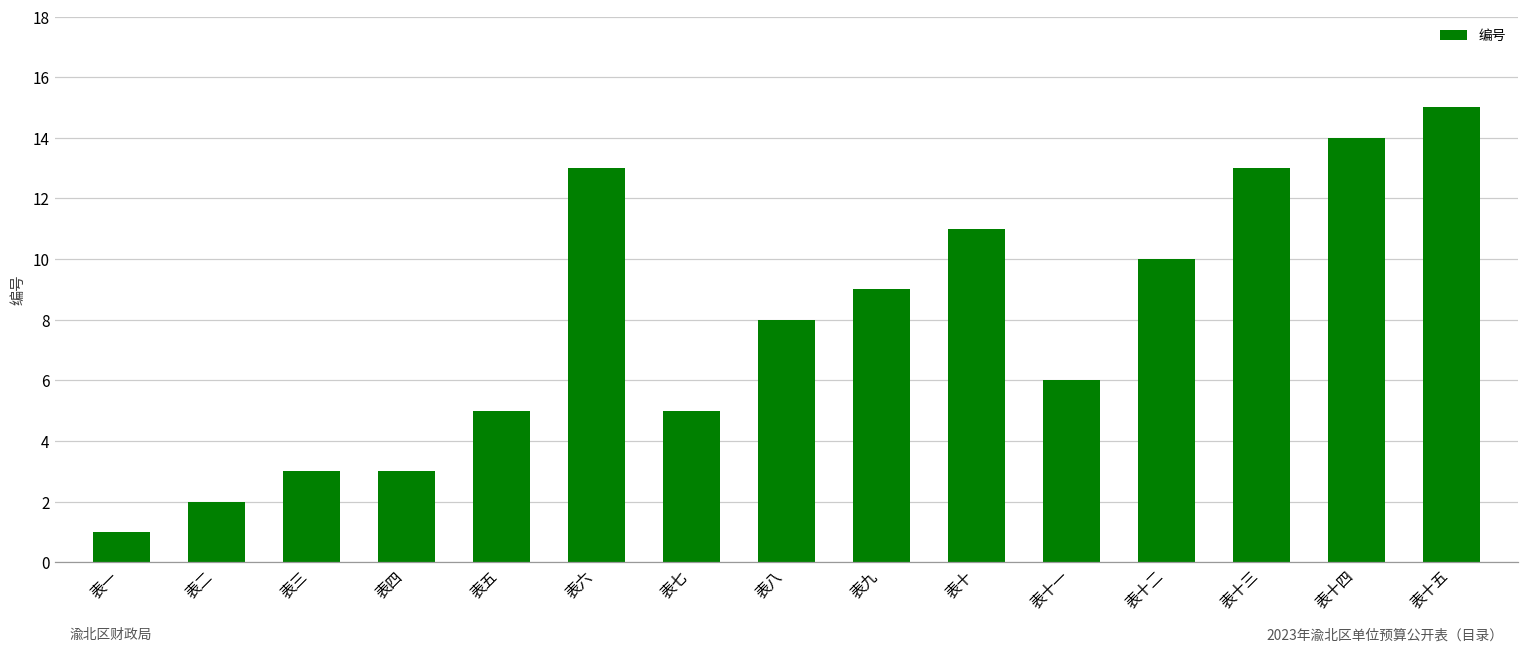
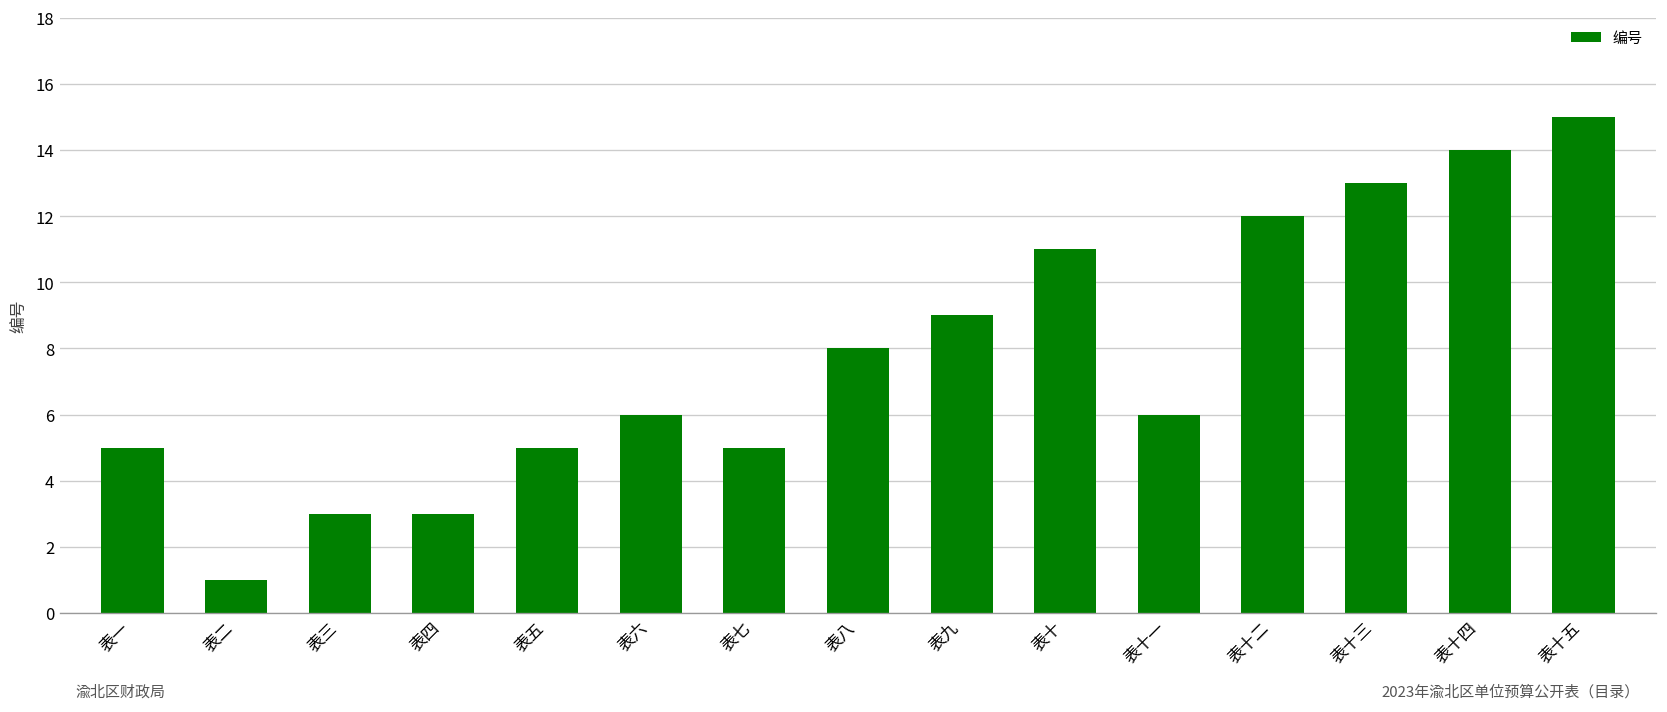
  {
-   "表一": 1,
-   "表二": 2,
+   "表一": 5,
+   "表二": 1,
    "表三": 3,
    "表四": 3,
    "表五": 5,
-   "表六": 13,
+   "表六": 6,
    "表七": 5,
    "表八": 8,
    "表九": 9,
    "表十": 11,
    "表十一": 6,
-   "表十二": 10,
+   "表十二": 12,
    "表十三": 13,
    "表十四": 14,
    "表十五": 15
  }
